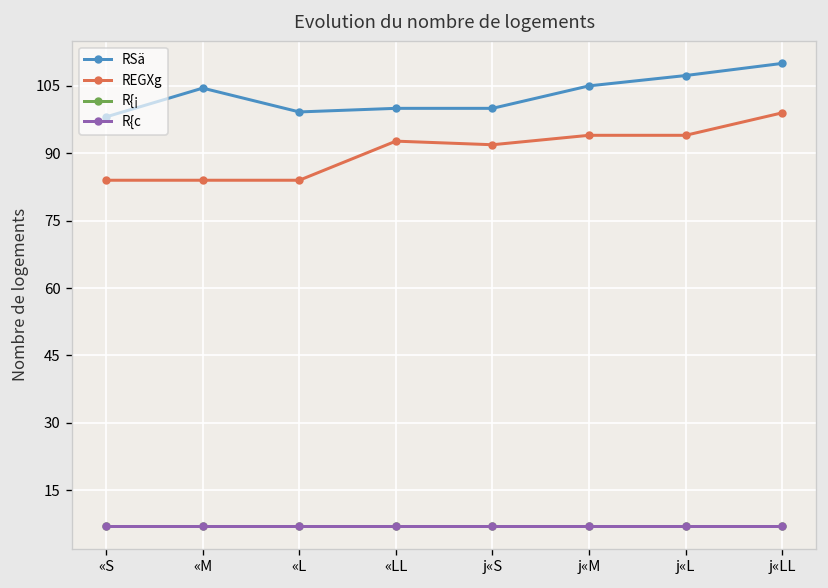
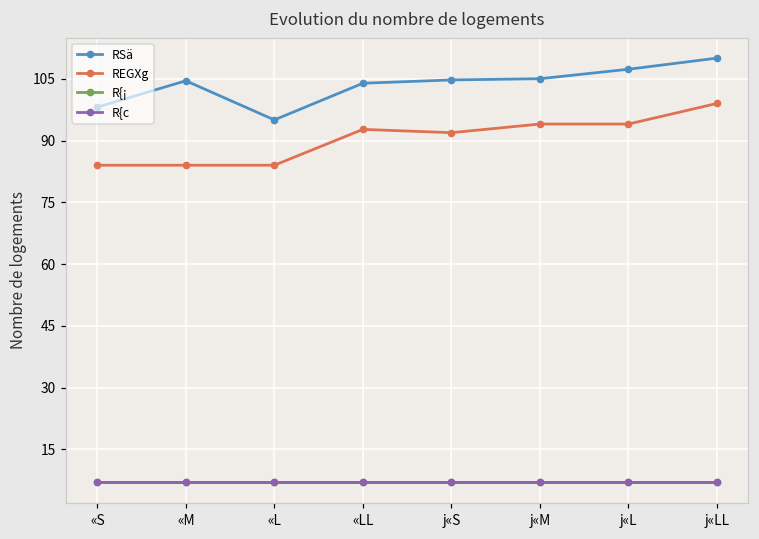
  {
    "RSä": {
      "«M": 105,
-     "«L": 99,
-     "«LL": 100,
-     "j«S": 100,
+     "«L": 95,
+     "«LL": 104,
+     "j«S": 105,
      "j«M": 105,
      "j«L": 107,
      "j«LL": 110
    },
    "REGXg": {
      "«S": 84,
      "«M": 84,
      "«L": 84,
      "«LL": 93,
      "j«S": 92,
      "j«M": 94,
      "j«L": 94,
      "j«LL": 99
    },
    "R{c": {
      "«S": 7,
      "«M": 7,
      "«L": 7,
      "«LL": 7,
      "j«S": 7,
      "j«M": 7,
      "j«L": 7,
      "j«LL": 7
    }
  }
